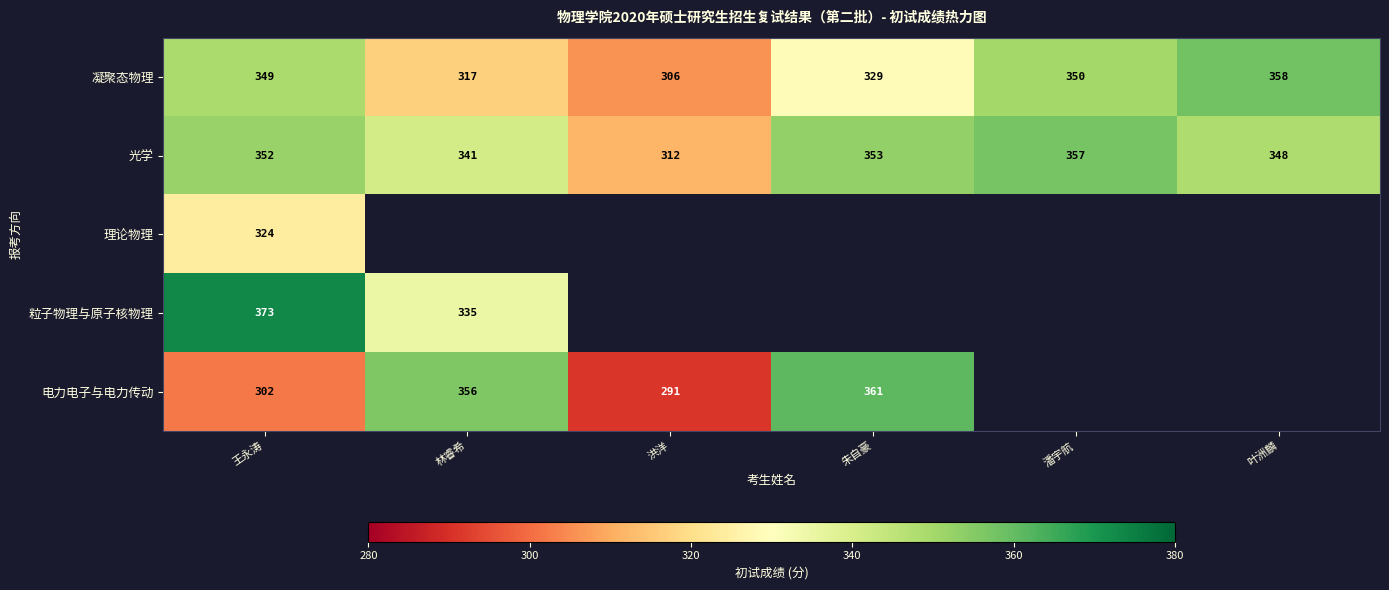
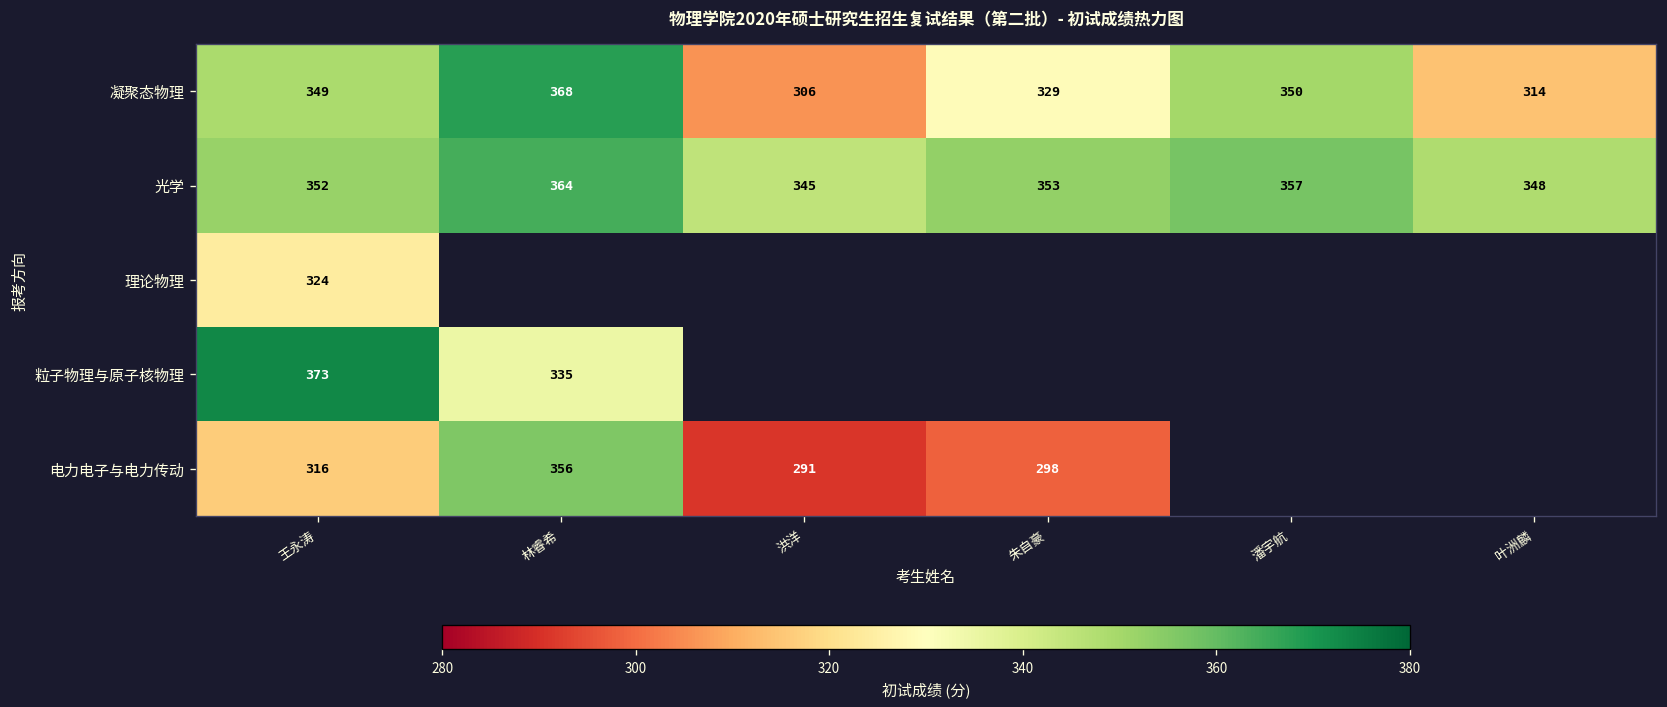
  {
    "凝聚态物理": {
      "王永涛": 349,
-     "林睿希": 317,
+     "林睿希": 368,
      "洪洋": 306,
      "朱自豪": 329,
      "潘宇航": 350,
-     "叶洲麟": 358
+     "叶洲麟": 314
    },
    "光学": {
      "王永涛": 352,
-     "林睿希": 341,
-     "洪洋": 312,
+     "林睿希": 364,
+     "洪洋": 345,
      "朱自豪": 353,
      "潘宇航": 357,
      "叶洲麟": 348
    },
    "理论物理": {
      "王永涛": 324
    },
    "粒子物理与原子核物理": {
      "王永涛": 373,
      "林睿希": 335
    },
    "电力电子与电力传动": {
-     "王永涛": 302,
+     "王永涛": 316,
      "林睿希": 356,
      "洪洋": 291,
-     "朱自豪": 361
+     "朱自豪": 298
    }
  }
